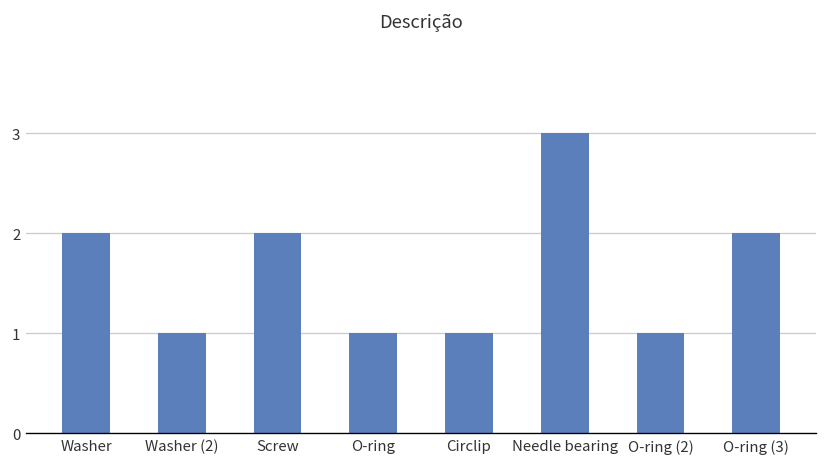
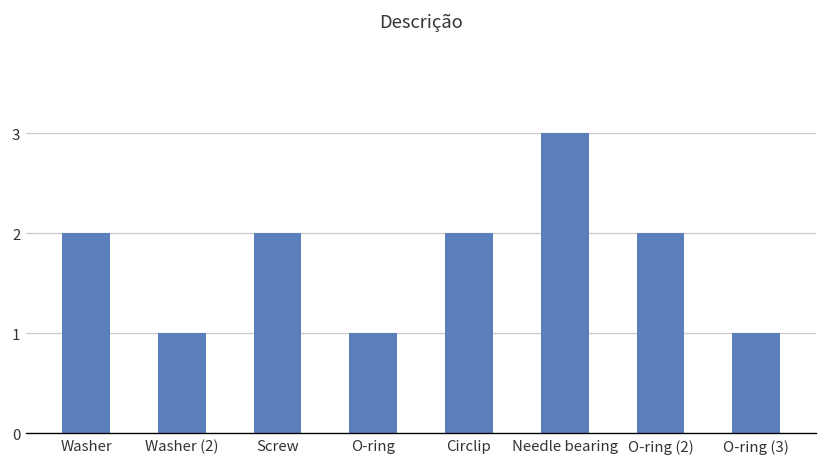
  {
    "Washer": 2,
    "Washer (2)": 1,
    "Screw": 2,
    "O-ring": 1,
-   "Circlip": 1,
+   "Circlip": 2,
    "Needle bearing": 3,
-   "O-ring (2)": 1,
-   "O-ring (3)": 2
+   "O-ring (2)": 2,
+   "O-ring (3)": 1
  }
